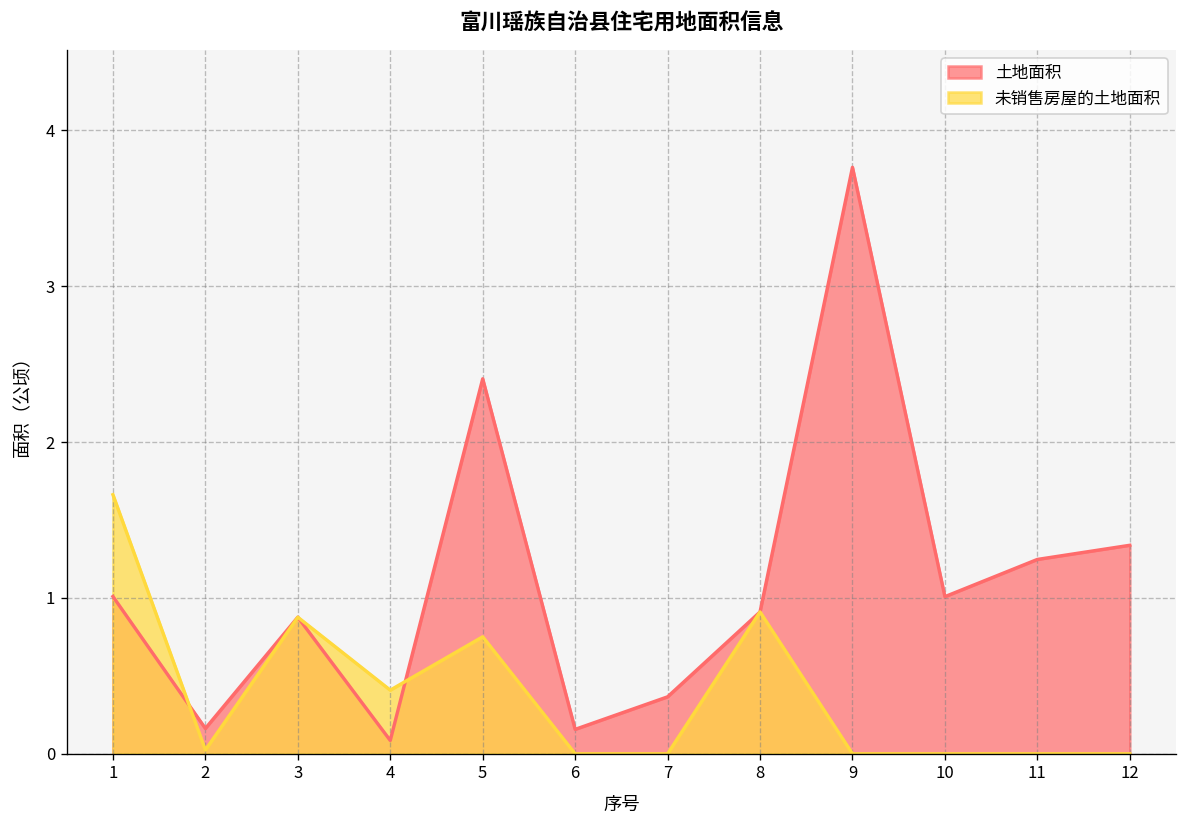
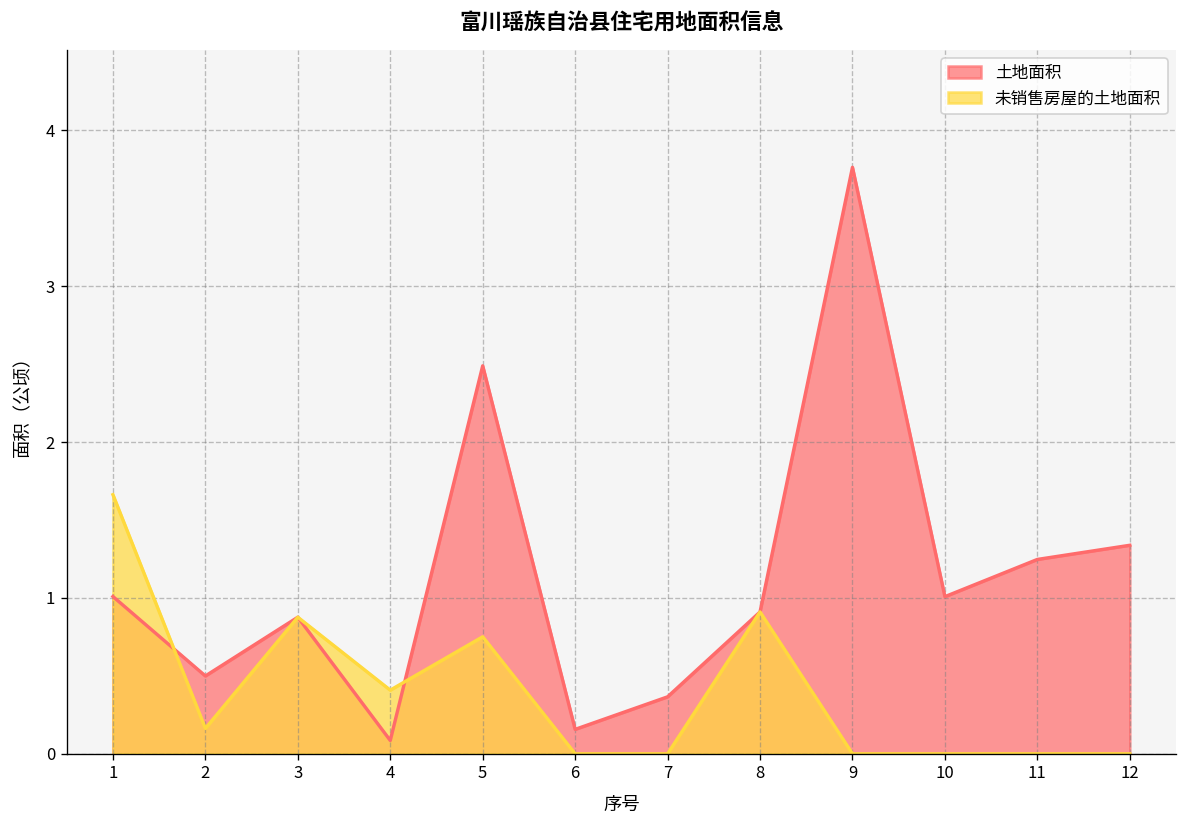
  {
    "土地面积": {
      "1": 1.01,
-     "2": 0.16,
+     "2": 0.50,
      "4": 0.09,
-     "5": 2.41,
+     "5": 2.49,
      "6": 0.16,
      "7": 0.37,
      "9": 3.76,
      "10": 1.01,
      "11": 1.25,
      "12": 1.34
    },
    "未销售房屋的土地面积": {
      "1": 1.66,
-     "2": 0.02,
+     "2": 0.16,
      "4": 0.41,
      "5": 0.75,
      "6": 0.00,
      "7": 0.00,
      "9": 0.00,
      "10": 0.00,
      "11": 0.00,
      "12": 0.00
    }
  }
